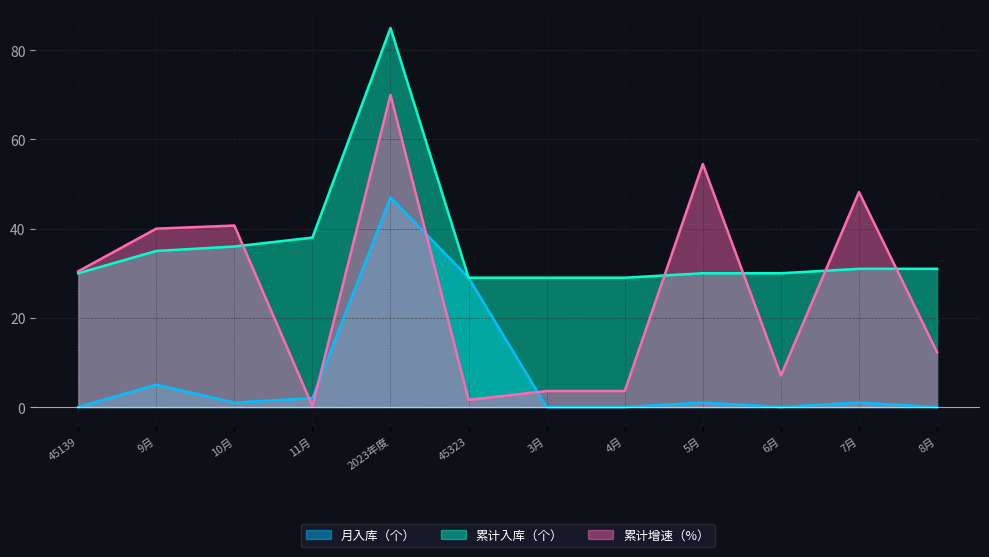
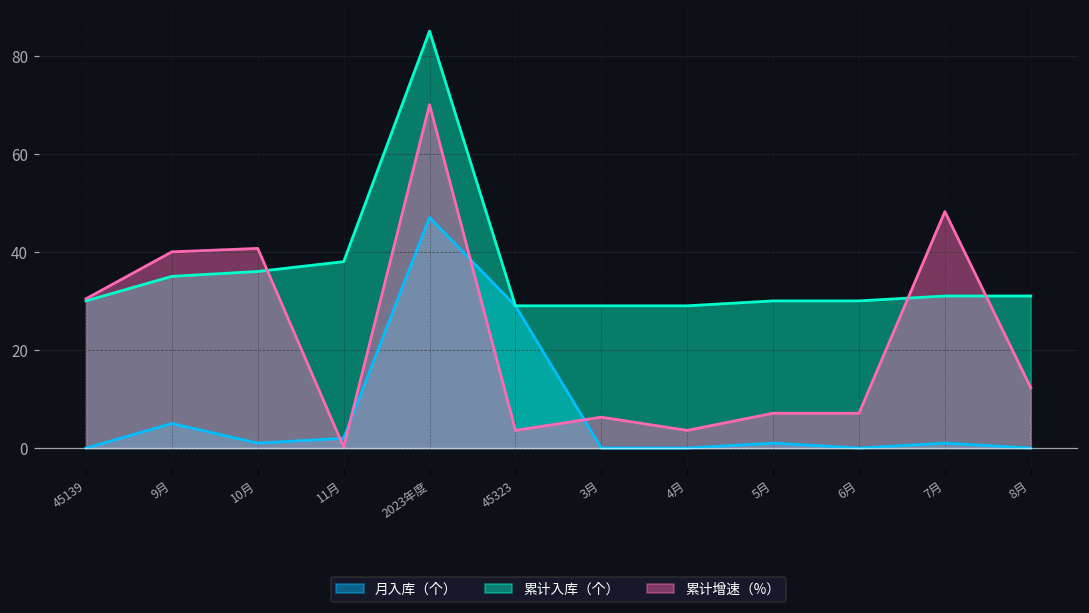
  {
    "累计增速（%）": {
      "9月": 40,
      "10月": 41,
      "11月": 0,
      "2023年度": 70,
-     "45323": 2,
-     "3月": 4,
+     "45323": 4,
+     "3月": 6,
      "4月": 4,
-     "5月": 55,
+     "5月": 7,
      "6月": 7,
      "7月": 48,
      "8月": 12
    }
  }
